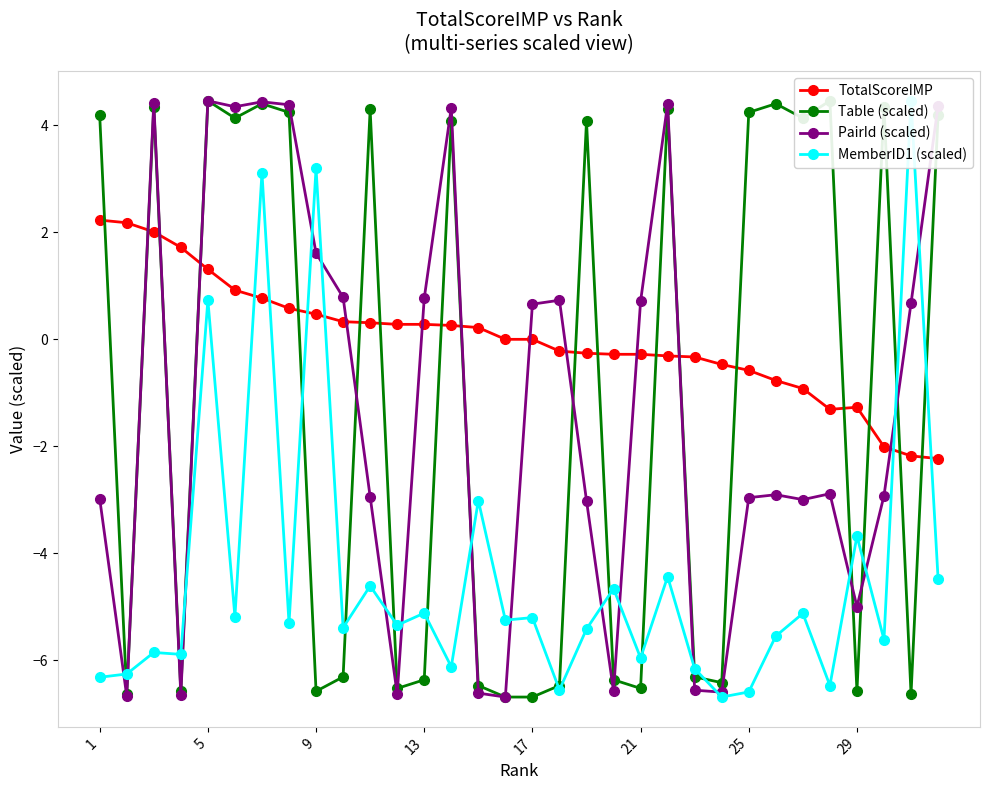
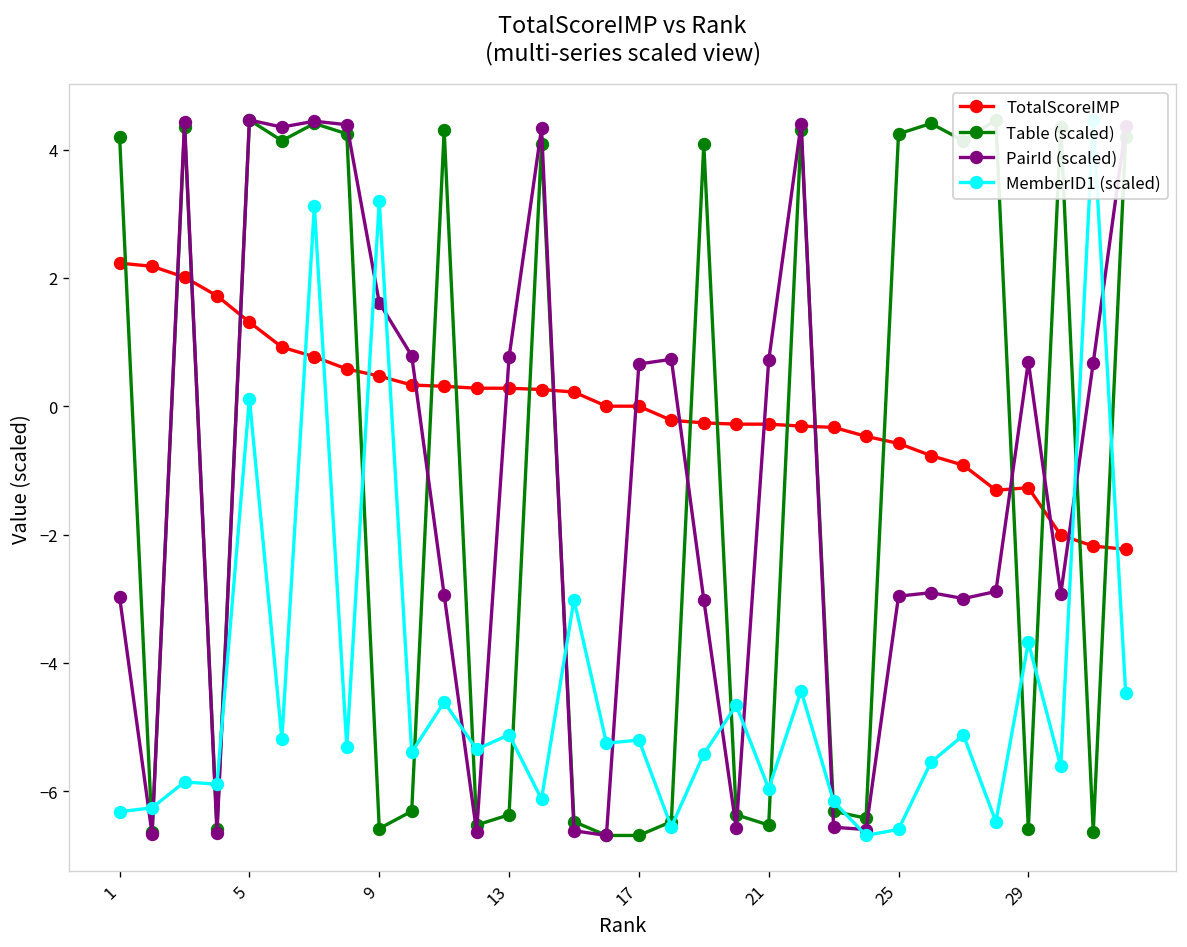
  {
    "TotalScoreIMP": {
      "1": 2.2,
      "5": 1.3,
      "9": 0.5,
      "13": 0.3,
      "17": 0.0,
      "21": -0.3,
      "25": -0.6,
      "29": -1.3
    },
    "Table (scaled)": {
      "1": 4.2,
      "9": -6.6,
      "13": -6.4,
      "17": -6.7,
      "21": -6.5,
      "25": 4.2,
      "29": -6.6
    },
    "PairId (scaled)": {
      "1": -3.0,
      "9": 1.6,
      "13": 0.8,
      "17": 0.7,
      "21": 0.7,
      "25": -3.0,
-     "29": -5.0
+     "29": 0.7
    },
    "MemberID1 (scaled)": {
      "1": -6.3,
-     "5": 0.7,
+     "5": 0.1,
      "9": 3.2,
      "13": -5.1,
      "17": -5.2,
      "21": -6.0,
      "25": -6.6,
      "29": -3.7
    }
  }
